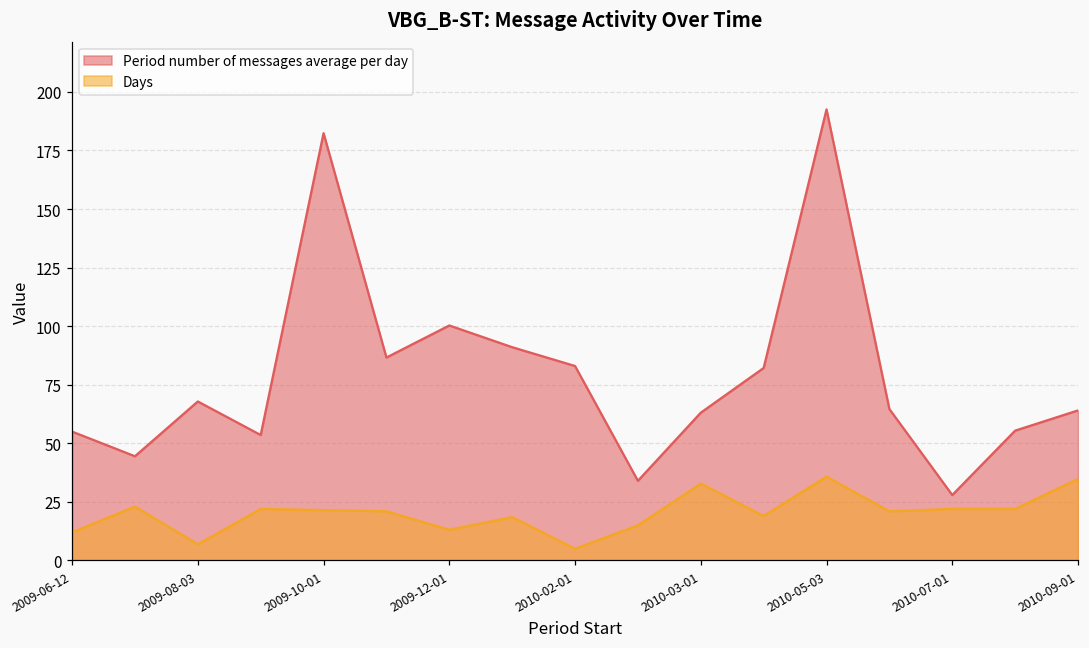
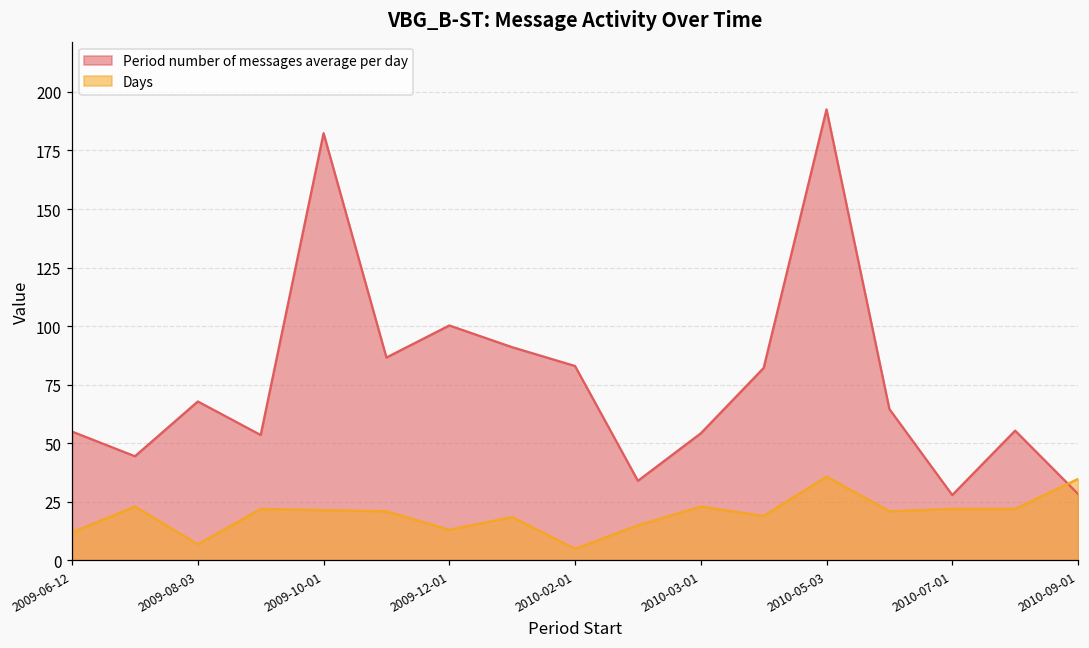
  {
    "Period number of messages average per day": {
      "2009-06-12": 55,
      "2009-08-03": 68,
      "2009-10-01": 182,
      "2009-12-01": 100,
      "2010-02-01": 83,
-     "2010-03-01": 63,
+     "2010-03-01": 54,
      "2010-05-03": 193,
      "2010-07-01": 28,
-     "2010-09-01": 64
+     "2010-09-01": 28
    },
    "Days": {
      "2009-06-12": 12,
      "2009-08-03": 7,
      "2009-10-01": 22,
      "2009-12-01": 13,
      "2010-02-01": 5,
-     "2010-03-01": 33,
+     "2010-03-01": 23,
      "2010-05-03": 36,
      "2010-07-01": 22,
      "2010-09-01": 35
    }
  }
